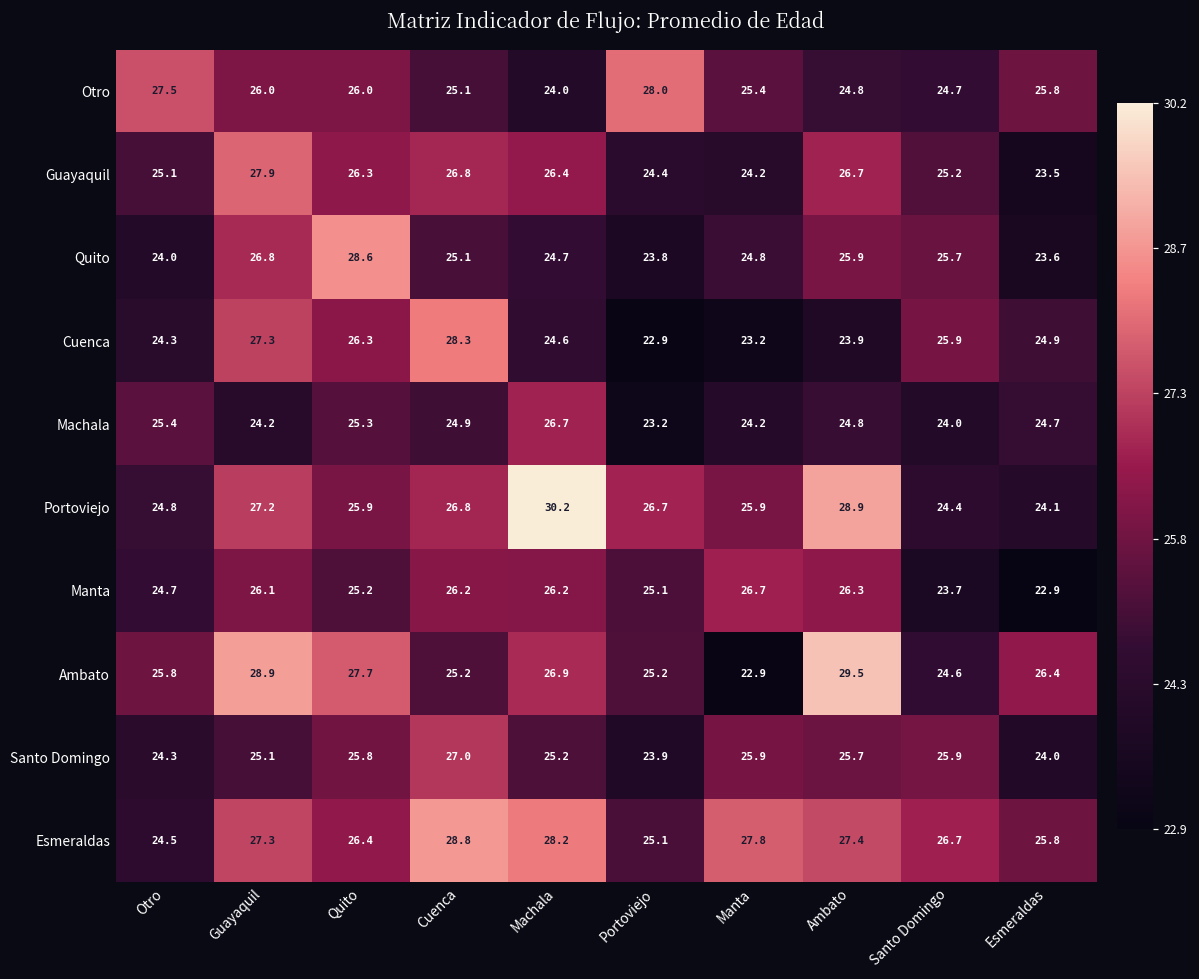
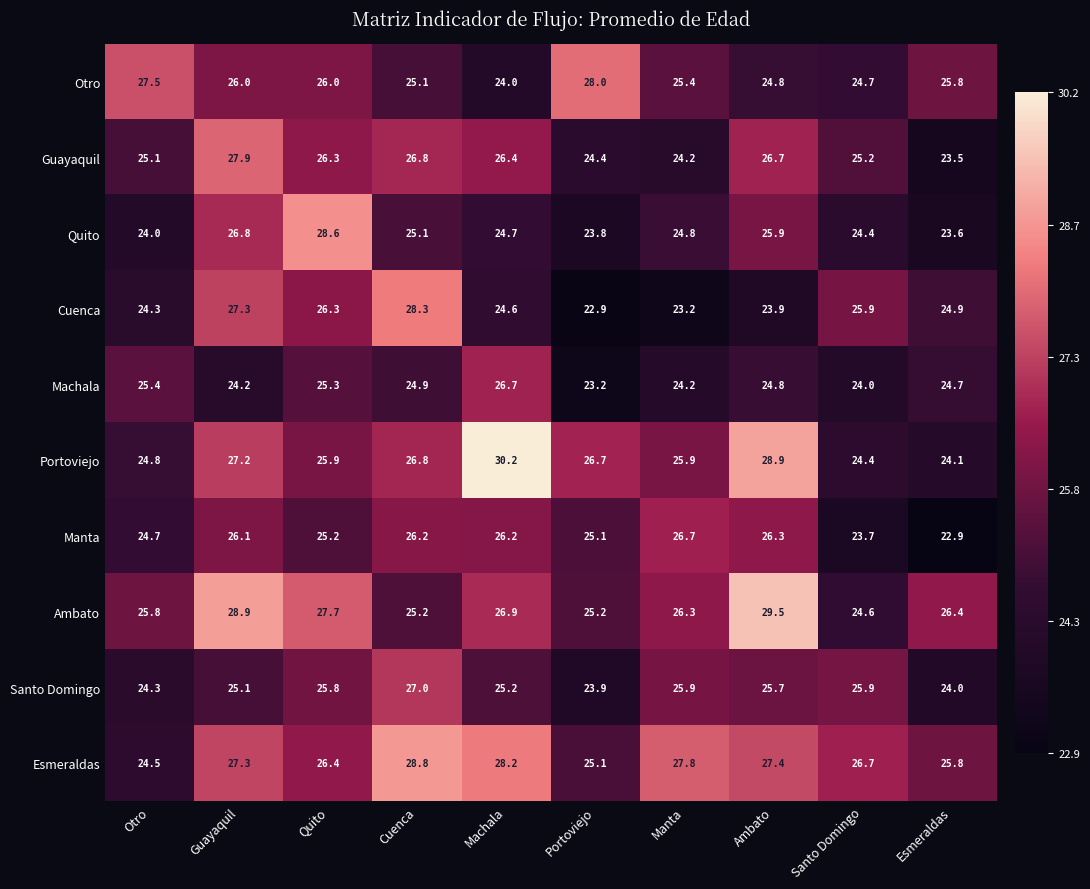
  {
    "Otro": {
      "Otro": 27.5,
      "Guayaquil": 26.0,
      "Quito": 26.0,
      "Cuenca": 25.1,
      "Machala": 24.0,
      "Portoviejo": 28.0,
      "Manta": 25.4,
      "Ambato": 24.8,
      "Santo Domingo": 24.7,
      "Esmeraldas": 25.8
    },
    "Guayaquil": {
      "Otro": 25.1,
      "Guayaquil": 27.9,
      "Quito": 26.3,
      "Cuenca": 26.8,
      "Machala": 26.4,
      "Portoviejo": 24.4,
      "Manta": 24.2,
      "Ambato": 26.7,
      "Santo Domingo": 25.2,
      "Esmeraldas": 23.5
    },
    "Quito": {
      "Otro": 24.0,
      "Guayaquil": 26.8,
      "Quito": 28.6,
      "Cuenca": 25.1,
      "Machala": 24.7,
      "Portoviejo": 23.8,
      "Manta": 24.8,
      "Ambato": 25.9,
-     "Santo Domingo": 25.7,
+     "Santo Domingo": 24.4,
      "Esmeraldas": 23.6
    },
    "Cuenca": {
      "Otro": 24.3,
      "Guayaquil": 27.3,
      "Quito": 26.3,
      "Cuenca": 28.3,
      "Machala": 24.6,
      "Portoviejo": 22.9,
      "Manta": 23.2,
      "Ambato": 23.9,
      "Santo Domingo": 25.9,
      "Esmeraldas": 24.9
    },
    "Machala": {
      "Otro": 25.4,
      "Guayaquil": 24.2,
      "Quito": 25.3,
      "Cuenca": 24.9,
      "Machala": 26.7,
      "Portoviejo": 23.2,
      "Manta": 24.2,
      "Ambato": 24.8,
      "Santo Domingo": 24.0,
      "Esmeraldas": 24.7
    },
    "Portoviejo": {
      "Otro": 24.8,
      "Guayaquil": 27.2,
      "Quito": 25.9,
      "Cuenca": 26.8,
      "Machala": 30.2,
      "Portoviejo": 26.7,
      "Manta": 25.9,
      "Ambato": 28.9,
      "Santo Domingo": 24.4,
      "Esmeraldas": 24.1
    },
    "Manta": {
      "Otro": 24.7,
      "Guayaquil": 26.1,
      "Quito": 25.2,
      "Cuenca": 26.2,
      "Machala": 26.2,
      "Portoviejo": 25.1,
      "Manta": 26.7,
      "Ambato": 26.3,
      "Santo Domingo": 23.7,
      "Esmeraldas": 22.9
    },
    "Ambato": {
      "Otro": 25.8,
      "Guayaquil": 28.9,
      "Quito": 27.7,
      "Cuenca": 25.2,
      "Machala": 26.9,
      "Portoviejo": 25.2,
-     "Manta": 22.9,
+     "Manta": 26.3,
      "Ambato": 29.5,
      "Santo Domingo": 24.6,
      "Esmeraldas": 26.4
    },
    "Santo Domingo": {
      "Otro": 24.3,
      "Guayaquil": 25.1,
      "Quito": 25.8,
      "Cuenca": 27.0,
      "Machala": 25.2,
      "Portoviejo": 23.9,
      "Manta": 25.9,
      "Ambato": 25.7,
      "Santo Domingo": 25.9,
      "Esmeraldas": 24.0
    },
    "Esmeraldas": {
      "Otro": 24.5,
      "Guayaquil": 27.3,
      "Quito": 26.4,
      "Cuenca": 28.8,
      "Machala": 28.2,
      "Portoviejo": 25.1,
      "Manta": 27.8,
      "Ambato": 27.4,
      "Santo Domingo": 26.7,
      "Esmeraldas": 25.8
    }
  }
